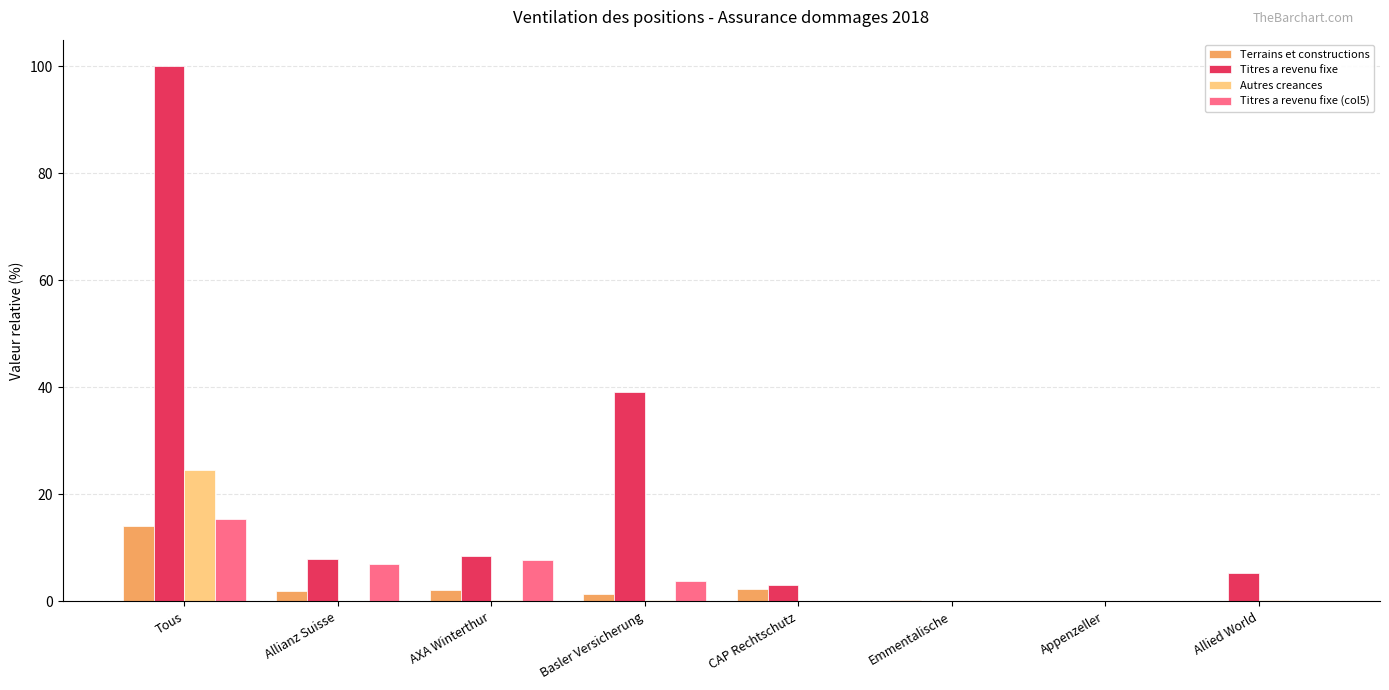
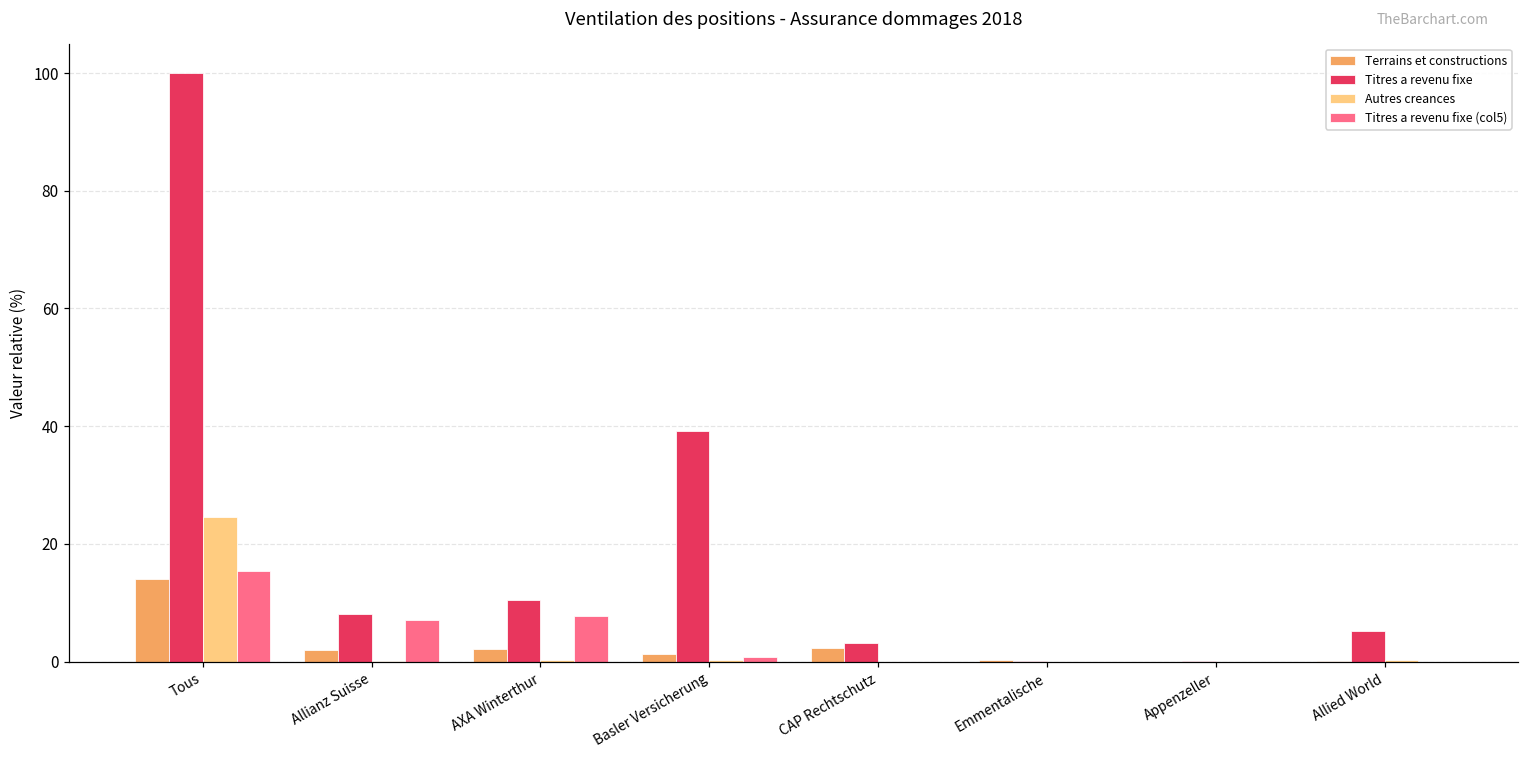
  {
    "Titres a revenu fixe": {
      "Tous": 100,
      "Allianz Suisse": 8,
-     "AXA Winterthur": 8,
+     "AXA Winterthur": 11,
      "Basler Versicherung": 39,
      "CAP Rechtschutz": 3,
      "Allied World": 5
    },
    "Titres a revenu fixe (col5)": {
      "Tous": 15,
      "Allianz Suisse": 7,
      "AXA Winterthur": 8,
-     "Basler Versicherung": 4,
+     "Basler Versicherung": 1,
      "CAP Rechtschutz": 0,
      "Appenzeller": 0,
      "Allied World": 0
    }
  }
